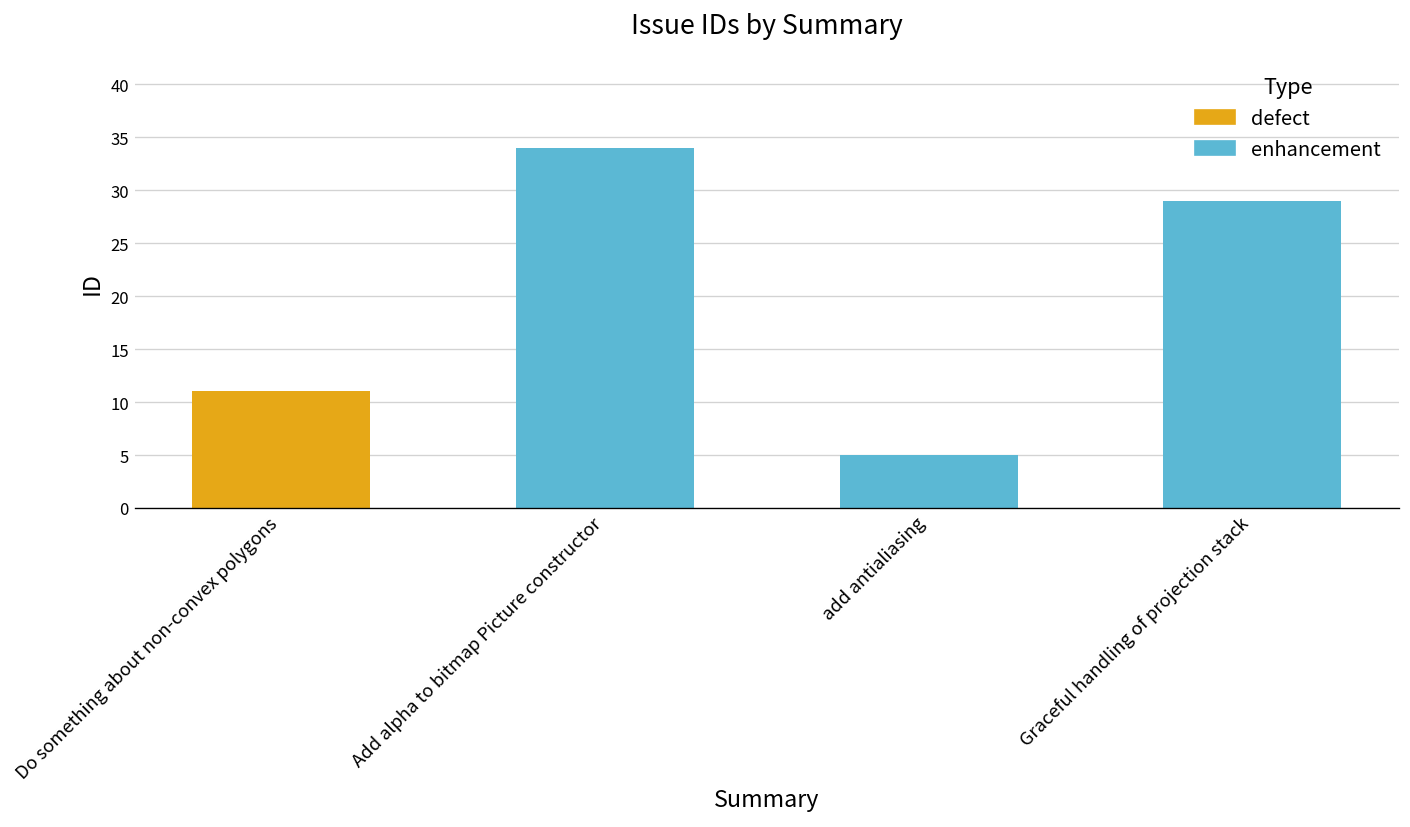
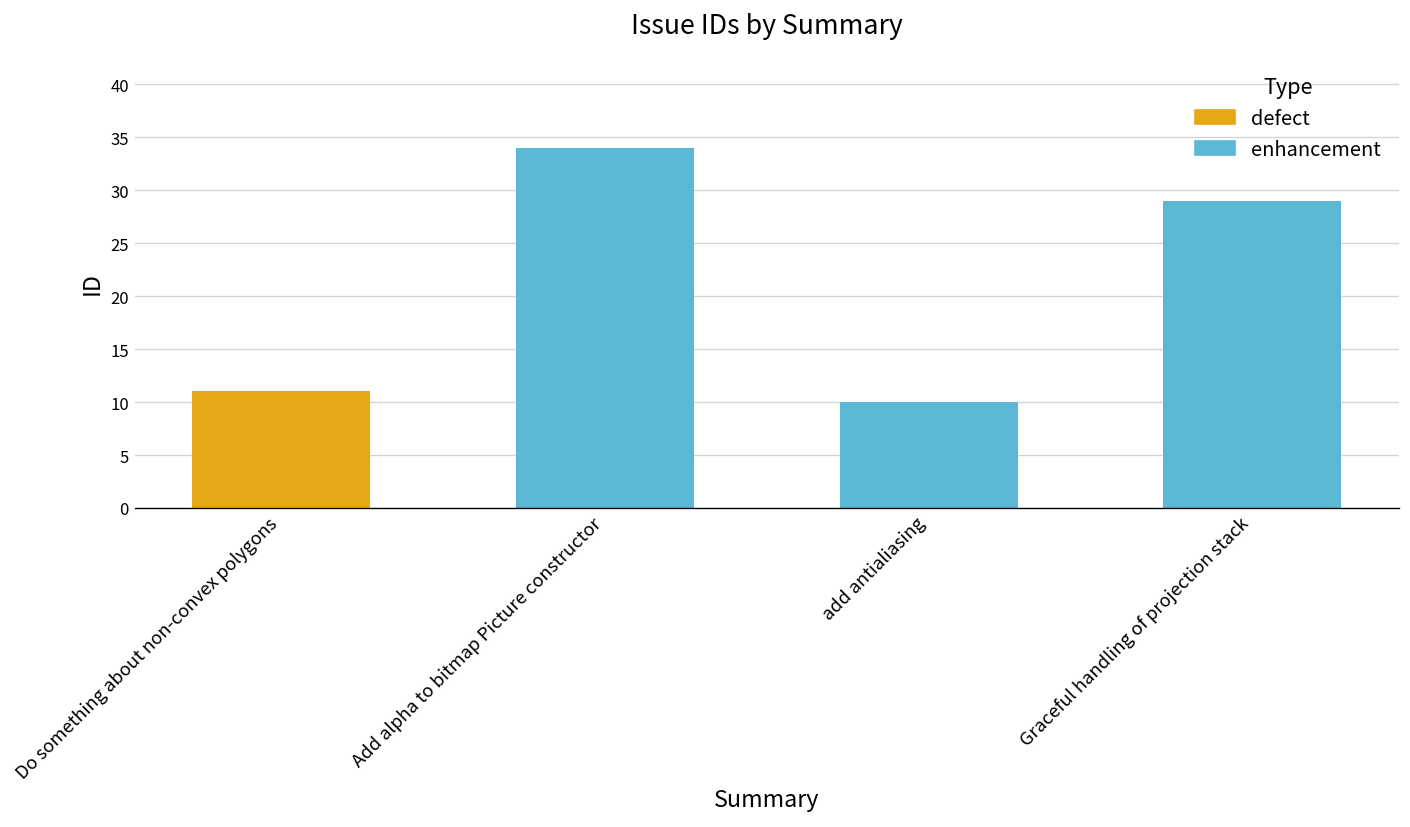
  {
    "Do something about non-convex polygons": 11,
    "Add alpha to bitmap Picture constructor": 34,
-   "add antialiasing": 5,
+   "add antialiasing": 10,
    "Graceful handling of projection stack": 29
  }
